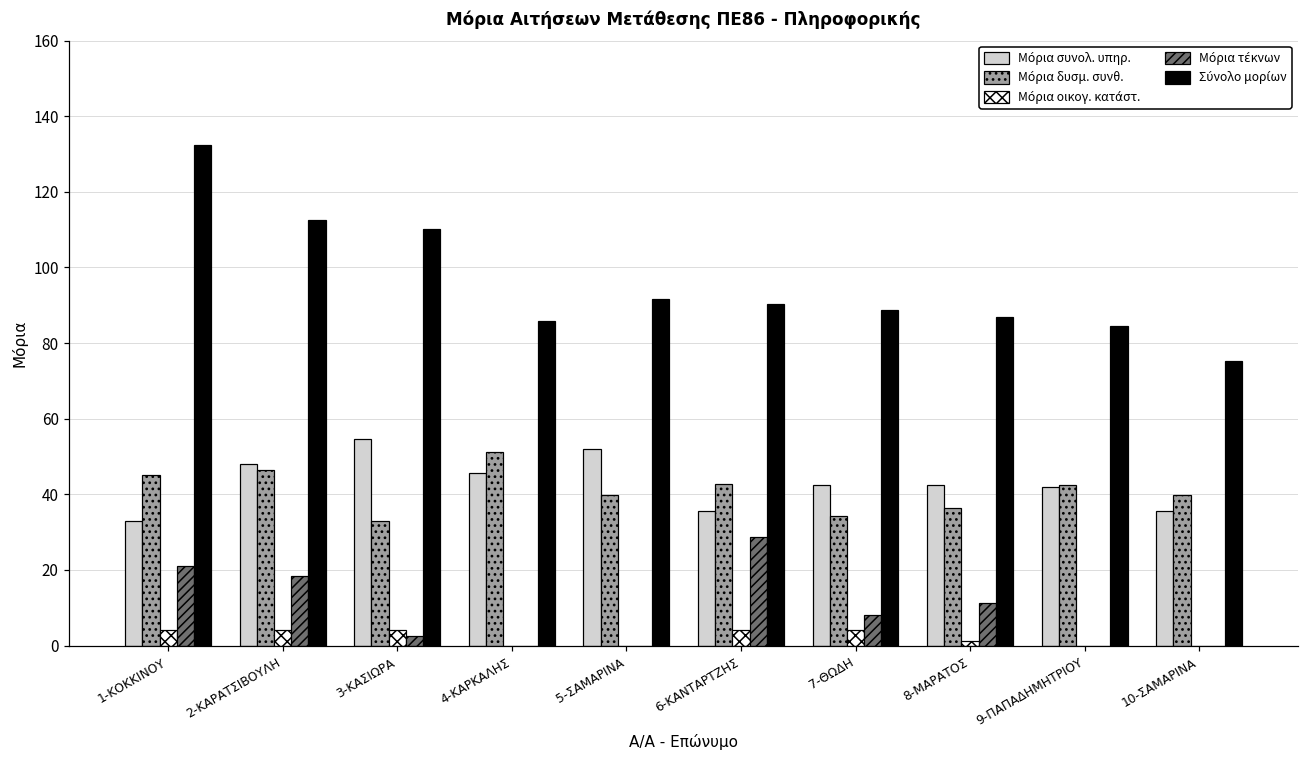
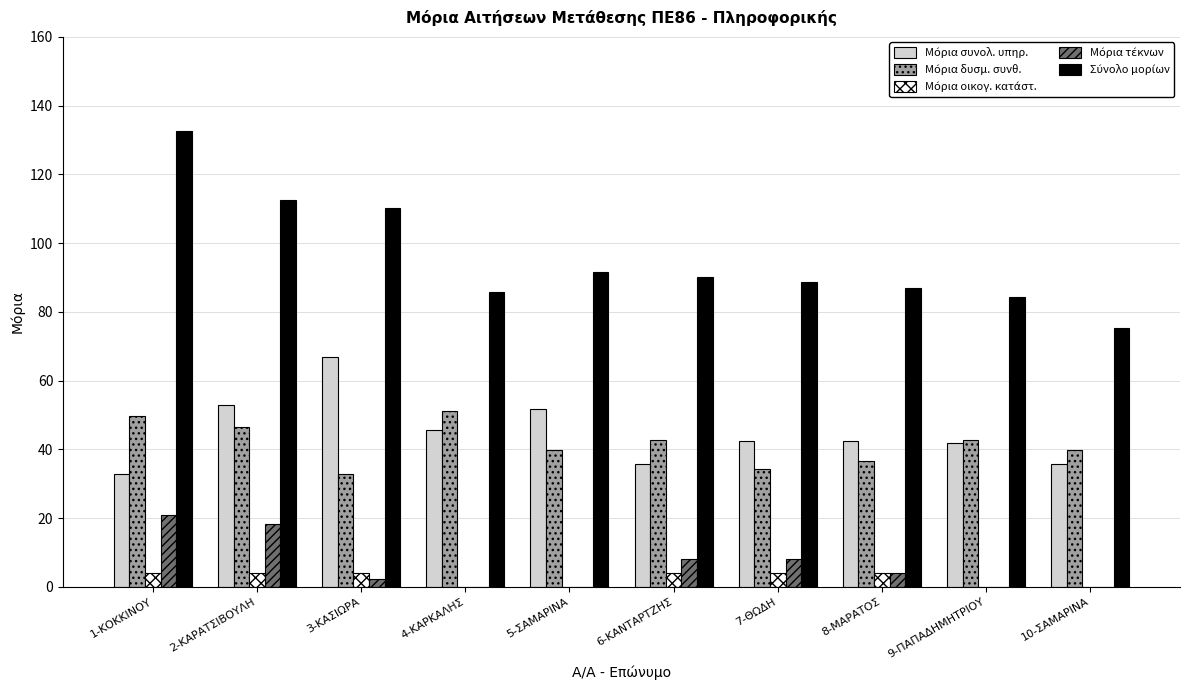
  {
    "Μόρια συνολ. υπηρ.": {
      "1-ΚΟΚΚΙΝΟΥ": 33,
-     "2-ΚΑΡΑΤΣΙΒΟΥΛΗ": 48,
-     "3-ΚΑΣΙΩΡΑ": 55,
+     "2-ΚΑΡΑΤΣΙΒΟΥΛΗ": 53,
+     "3-ΚΑΣΙΩΡΑ": 67,
      "4-ΚΑΡΚΑΛΗΣ": 46,
      "5-ΣΑΜΑΡΙΝΑ": 52,
      "6-ΚΑΝΤΑΡΤΖΗΣ": 36,
      "7-ΘΩΔΗ": 43,
      "8-ΜΑΡΑΤΟΣ": 43,
      "9-ΠΑΠΑΔΗΜΗΤΡΙΟΥ": 42,
      "10-ΣΑΜΑΡΙΝΑ": 36
    },
    "Μόρια δυσμ. συνθ.": {
-     "1-ΚΟΚΚΙΝΟΥ": 45,
+     "1-ΚΟΚΚΙΝΟΥ": 50,
      "2-ΚΑΡΑΤΣΙΒΟΥΛΗ": 46,
      "3-ΚΑΣΙΩΡΑ": 33,
      "4-ΚΑΡΚΑΛΗΣ": 51,
      "5-ΣΑΜΑΡΙΝΑ": 40,
      "6-ΚΑΝΤΑΡΤΖΗΣ": 43,
      "7-ΘΩΔΗ": 34,
      "8-ΜΑΡΑΤΟΣ": 36,
      "9-ΠΑΠΑΔΗΜΗΤΡΙΟΥ": 43,
      "10-ΣΑΜΑΡΙΝΑ": 40
    },
    "Μόρια οικογ. κατάστ.": {
      "1-ΚΟΚΚΙΝΟΥ": 4,
      "2-ΚΑΡΑΤΣΙΒΟΥΛΗ": 4,
      "3-ΚΑΣΙΩΡΑ": 4,
      "4-ΚΑΡΚΑΛΗΣ": 0,
      "5-ΣΑΜΑΡΙΝΑ": 0,
      "6-ΚΑΝΤΑΡΤΖΗΣ": 4,
      "7-ΘΩΔΗ": 4,
-     "8-ΜΑΡΑΤΟΣ": 1,
+     "8-ΜΑΡΑΤΟΣ": 4,
      "9-ΠΑΠΑΔΗΜΗΤΡΙΟΥ": 0,
      "10-ΣΑΜΑΡΙΝΑ": 0
    },
    "Μόρια τέκνων": {
      "1-ΚΟΚΚΙΝΟΥ": 21,
      "2-ΚΑΡΑΤΣΙΒΟΥΛΗ": 18,
      "3-ΚΑΣΙΩΡΑ": 2,
      "4-ΚΑΡΚΑΛΗΣ": 0,
      "5-ΣΑΜΑΡΙΝΑ": 0,
-     "6-ΚΑΝΤΑΡΤΖΗΣ": 29,
+     "6-ΚΑΝΤΑΡΤΖΗΣ": 8,
      "7-ΘΩΔΗ": 8,
-     "8-ΜΑΡΑΤΟΣ": 11,
+     "8-ΜΑΡΑΤΟΣ": 4,
      "9-ΠΑΠΑΔΗΜΗΤΡΙΟΥ": 0,
      "10-ΣΑΜΑΡΙΝΑ": 0
    },
    "Σύνολο μορίων": {
      "1-ΚΟΚΚΙΝΟΥ": 133,
      "2-ΚΑΡΑΤΣΙΒΟΥΛΗ": 113,
      "3-ΚΑΣΙΩΡΑ": 110,
      "4-ΚΑΡΚΑΛΗΣ": 86,
      "5-ΣΑΜΑΡΙΝΑ": 92,
      "6-ΚΑΝΤΑΡΤΖΗΣ": 90,
      "7-ΘΩΔΗ": 89,
      "8-ΜΑΡΑΤΟΣ": 87,
      "9-ΠΑΠΑΔΗΜΗΤΡΙΟΥ": 84,
      "10-ΣΑΜΑΡΙΝΑ": 75
    }
  }
